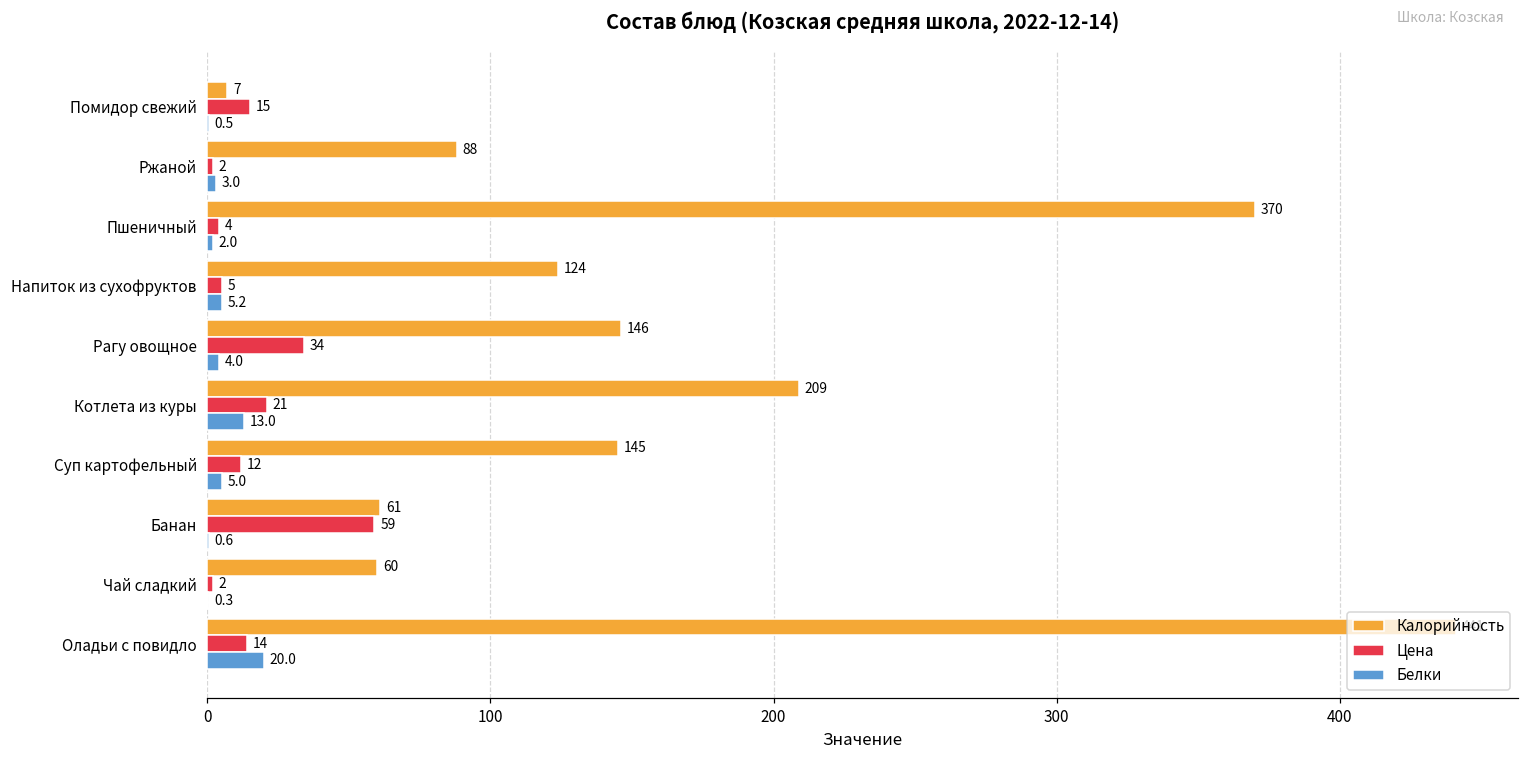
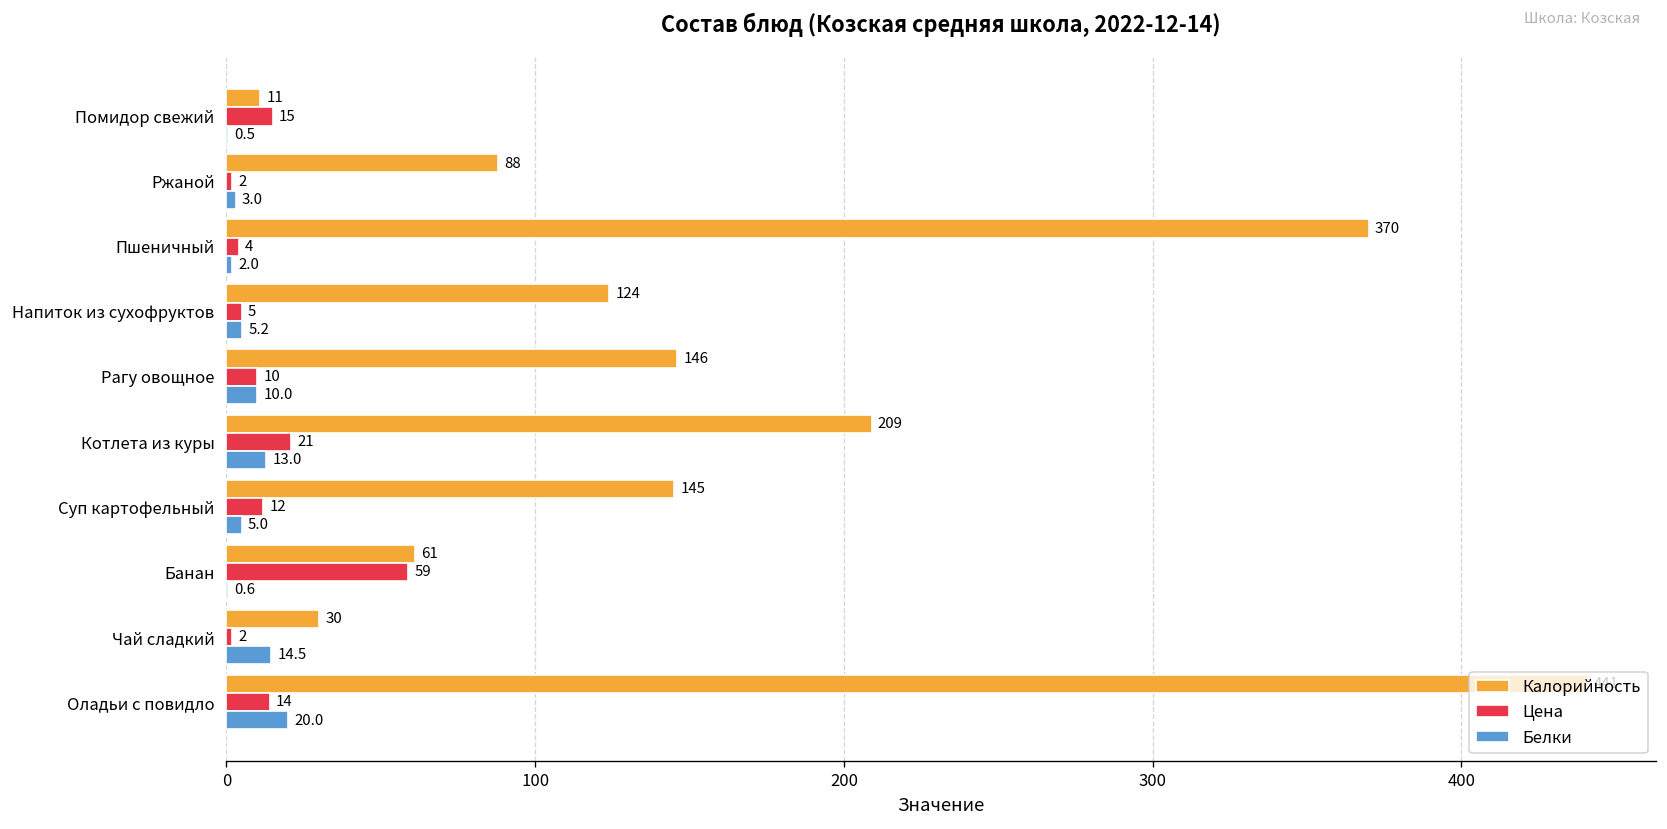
  {
    "Калорийность": {
-     "Помидор свежий": 7,
+     "Помидор свежий": 11,
      "Ржаной": 88,
      "Пшеничный": 370,
      "Напиток из сухофруктов": 124,
      "Рагу овощное": 146,
      "Котлета из куры": 209,
      "Суп картофельный": 145,
      "Банан": 61,
-     "Чай сладкий": 60
+     "Чай сладкий": 30
    },
    "Цена": {
      "Помидор свежий": 15,
      "Ржаной": 2,
      "Пшеничный": 4,
      "Напиток из сухофруктов": 5,
-     "Рагу овощное": 34,
+     "Рагу овощное": 10,
      "Котлета из куры": 21,
      "Суп картофельный": 12,
      "Банан": 59,
      "Чай сладкий": 2,
      "Оладьи с повидло": 14
    },
    "Белки": {
      "Помидор свежий": 0.5,
      "Ржаной": 3.0,
      "Пшеничный": 2.0,
      "Напиток из сухофруктов": 5.2,
-     "Рагу овощное": 4.0,
+     "Рагу овощное": 10.0,
      "Котлета из куры": 13.0,
      "Суп картофельный": 5.0,
      "Банан": 0.6,
-     "Чай сладкий": 0.3,
+     "Чай сладкий": 14.5,
      "Оладьи с повидло": 20.0
    }
  }
